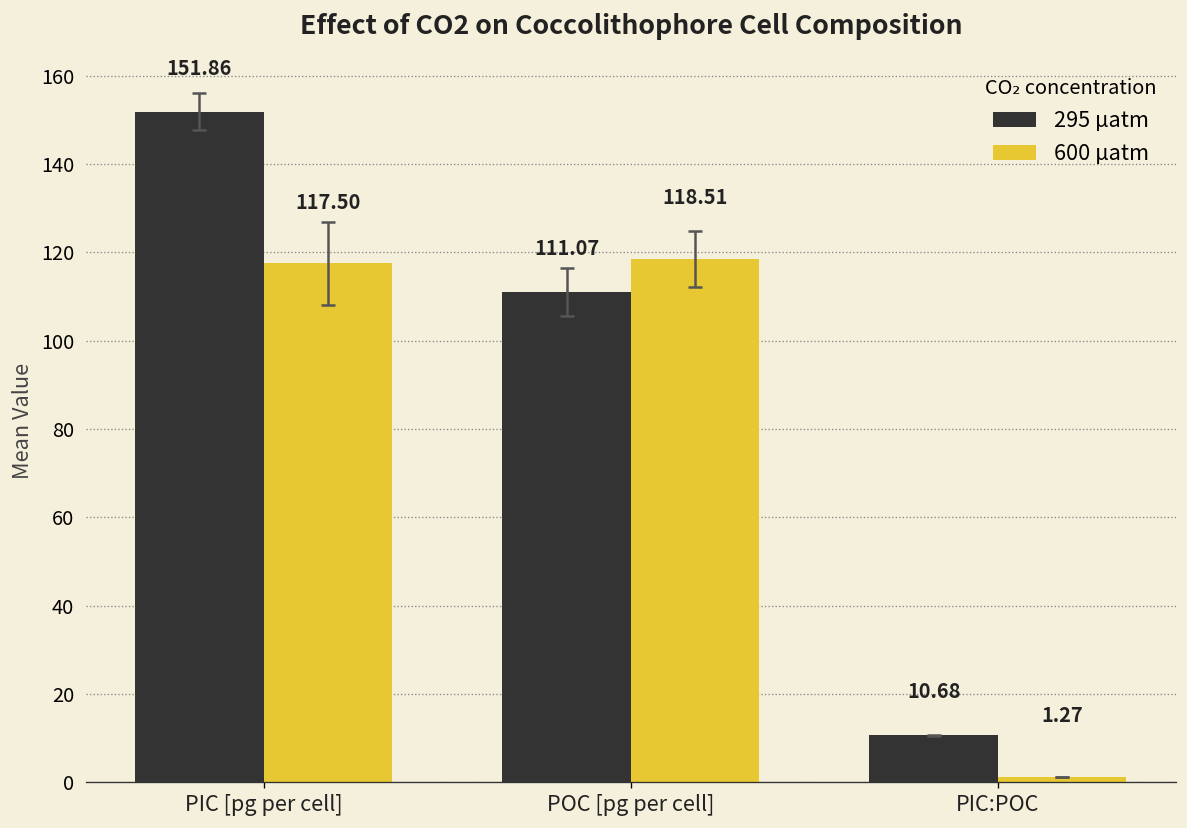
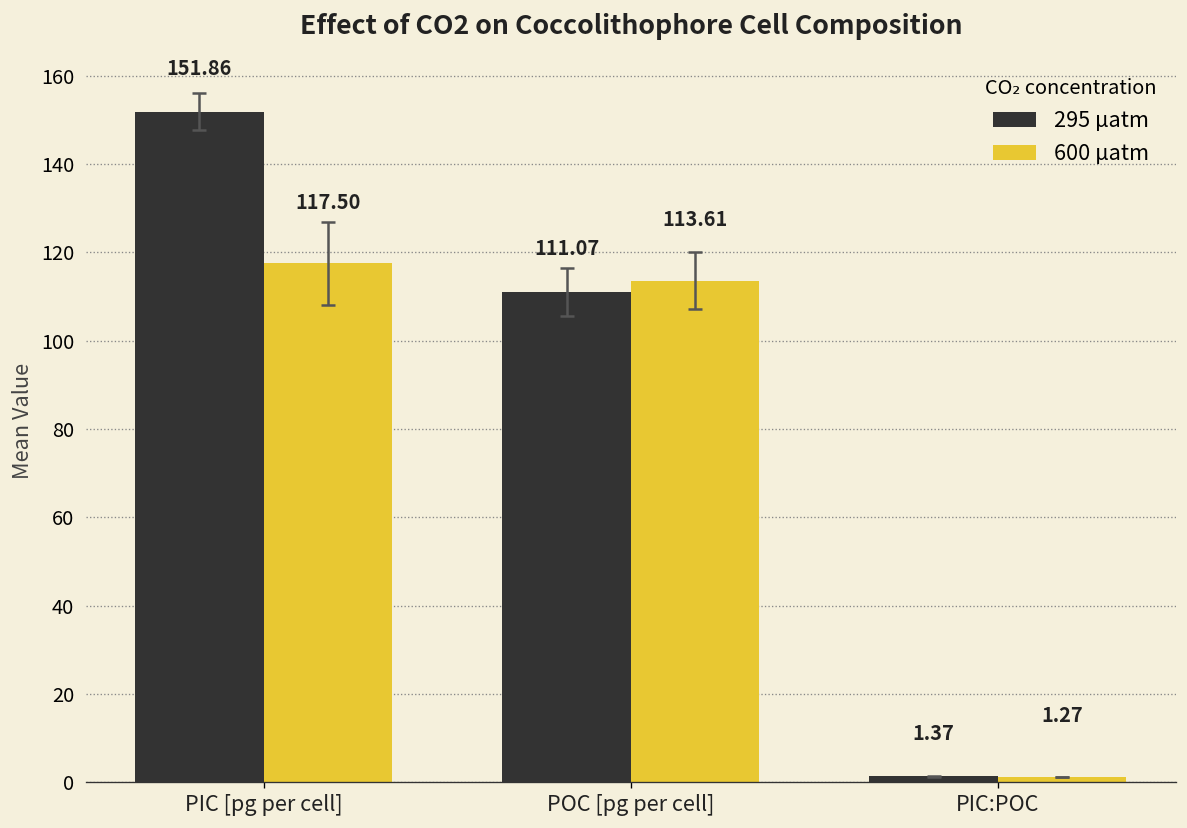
  {
    "295 µatm": {
-     "PIC:POC": 10.68
+     "PIC:POC": 1.37
    },
    "600 µatm": {
-     "POC [pg per cell]": 118.51
+     "POC [pg per cell]": 113.61
    }
  }
